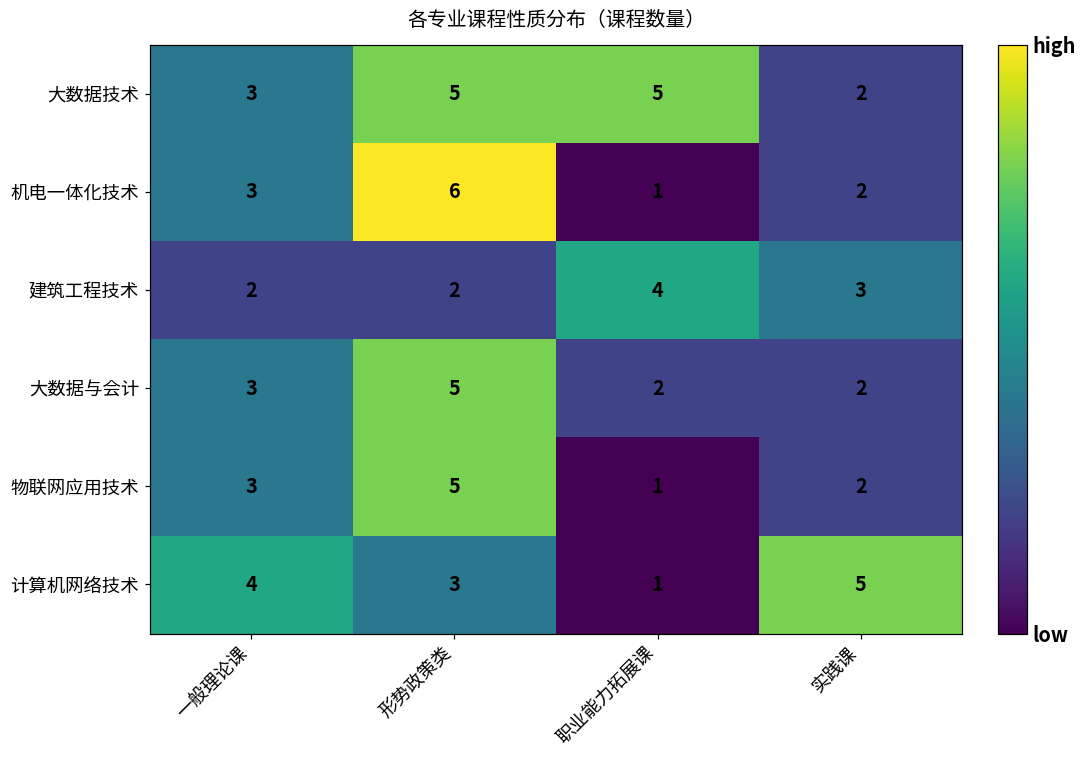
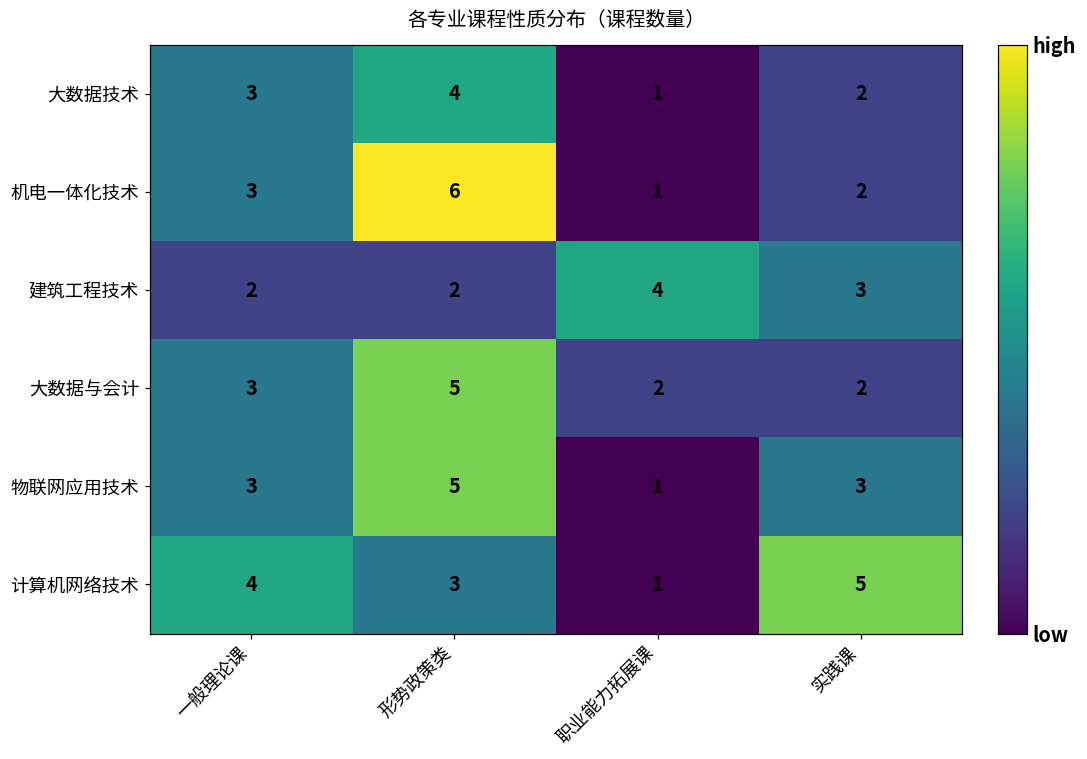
  {
    "大数据技术": {
      "一般理论课": 3,
-     "形势政策类": 5,
-     "职业能力拓展课": 5,
+     "形势政策类": 4,
+     "职业能力拓展课": 1,
      "实践课": 2
    },
    "机电一体化技术": {
      "一般理论课": 3,
      "形势政策类": 6,
      "职业能力拓展课": 1,
      "实践课": 2
    },
    "建筑工程技术": {
      "一般理论课": 2,
      "形势政策类": 2,
      "职业能力拓展课": 4,
      "实践课": 3
    },
    "大数据与会计": {
      "一般理论课": 3,
      "形势政策类": 5,
      "职业能力拓展课": 2,
      "实践课": 2
    },
    "物联网应用技术": {
      "一般理论课": 3,
      "形势政策类": 5,
      "职业能力拓展课": 1,
-     "实践课": 2
+     "实践课": 3
    },
    "计算机网络技术": {
      "一般理论课": 4,
      "形势政策类": 3,
      "职业能力拓展课": 1,
      "实践课": 5
    }
  }
